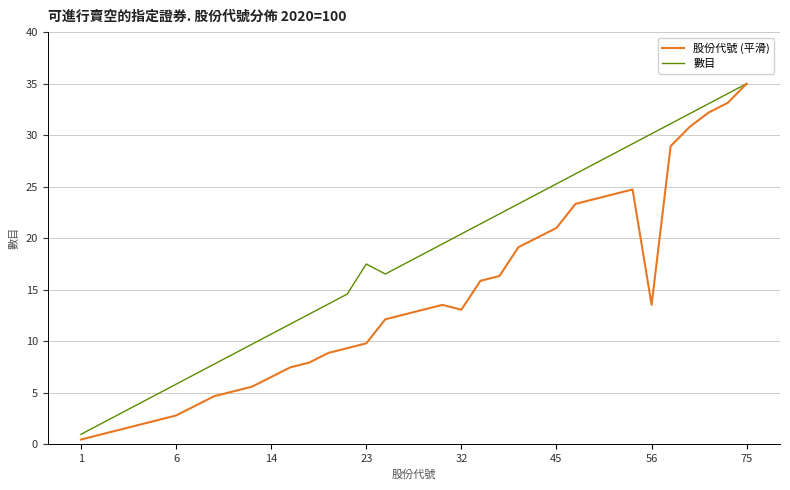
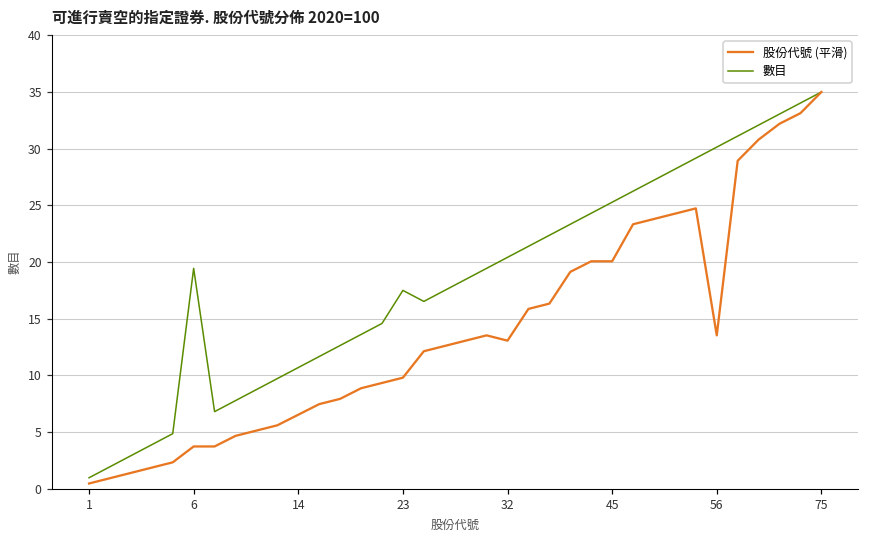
  {
    "股份代號 (平滑)": {
      "1": 0.5,
-     "6": 2.8,
+     "6": 3.7,
      "14": 6.5,
      "23": 9.8,
      "32": 13.1,
-     "45": 21.0,
+     "45": 20.1,
      "56": 13.5
    },
    "數目": {
      "1": 1.0,
-     "6": 5.8,
+     "6": 19.4,
      "14": 10.7,
      "23": 17.5,
      "32": 20.4,
      "45": 25.3,
      "56": 30.1
    }
  }
